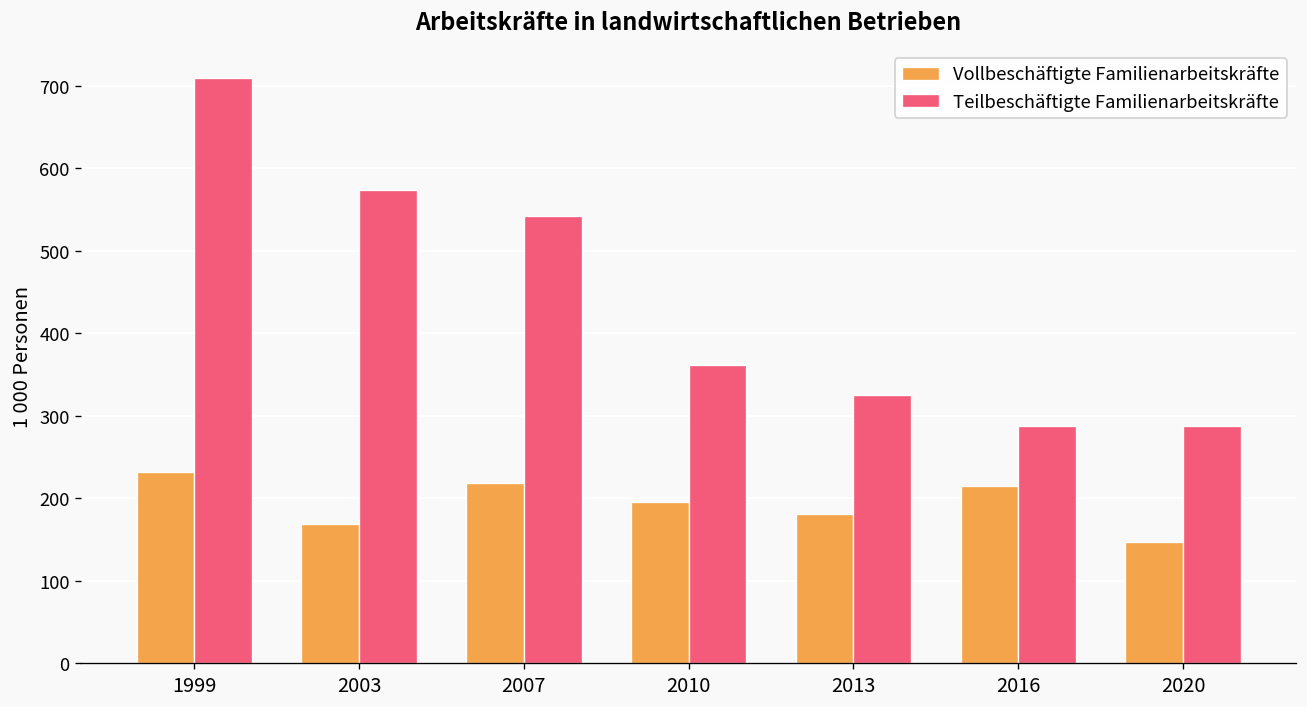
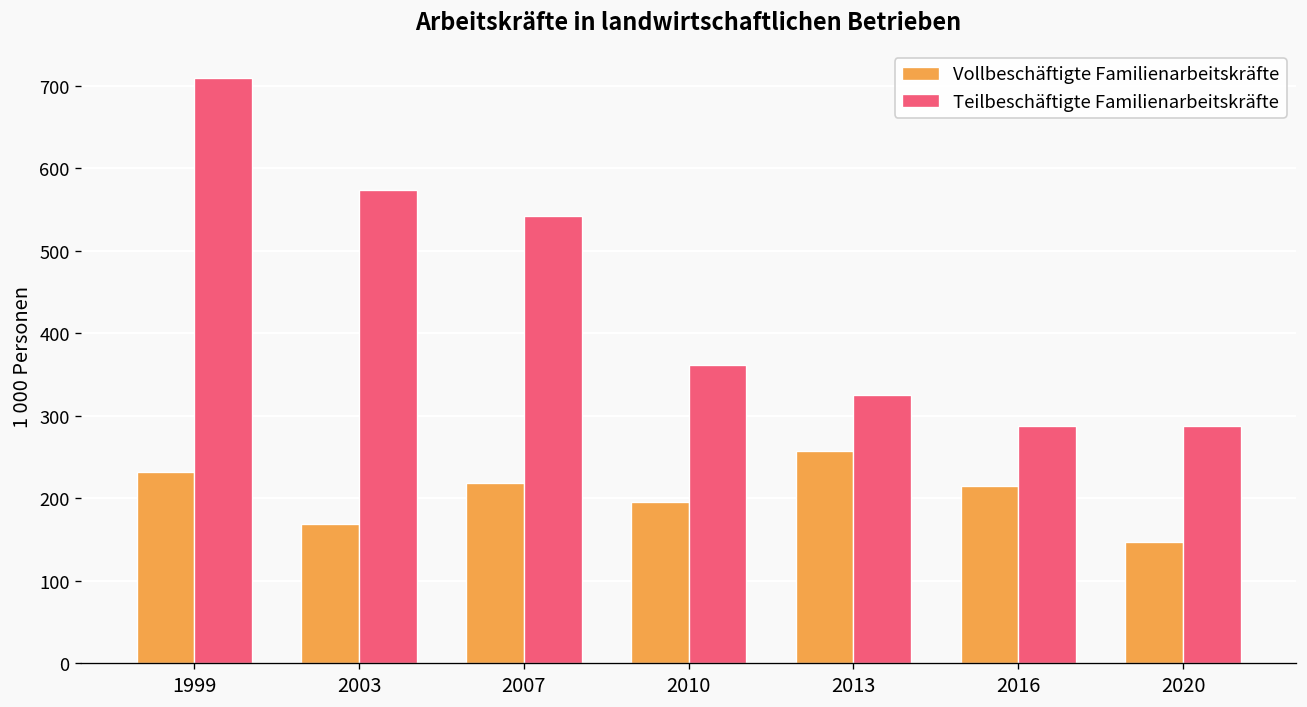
  {
    "Vollbeschäftigte Familienarbeitskräfte": {
      "1999": 230,
      "2003": 170,
      "2007": 220,
      "2010": 190,
-     "2013": 180,
+     "2013": 260,
      "2016": 210,
      "2020": 150
    },
    "Teilbeschäftigte Familienarbeitskräfte": {
      "1999": 710,
      "2003": 570,
      "2007": 540,
      "2010": 360,
      "2013": 330,
      "2016": 290,
      "2020": 290
    }
  }
